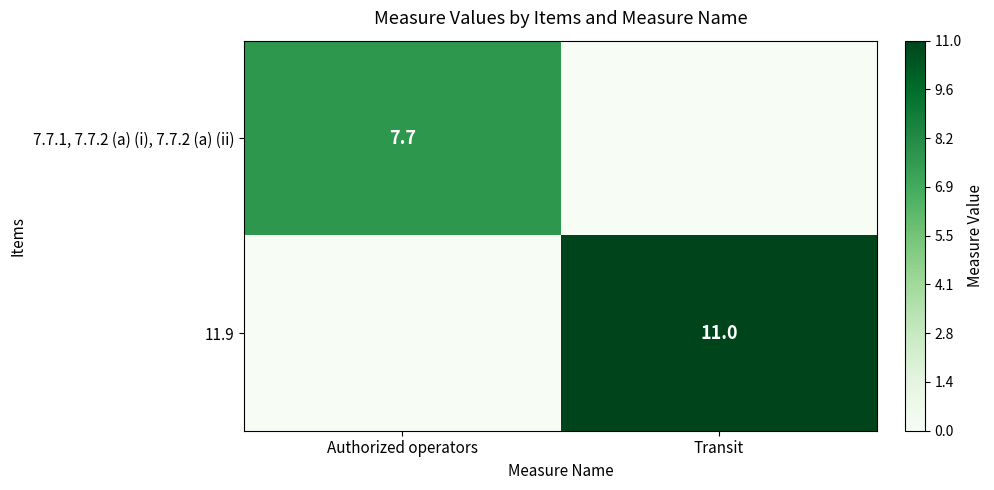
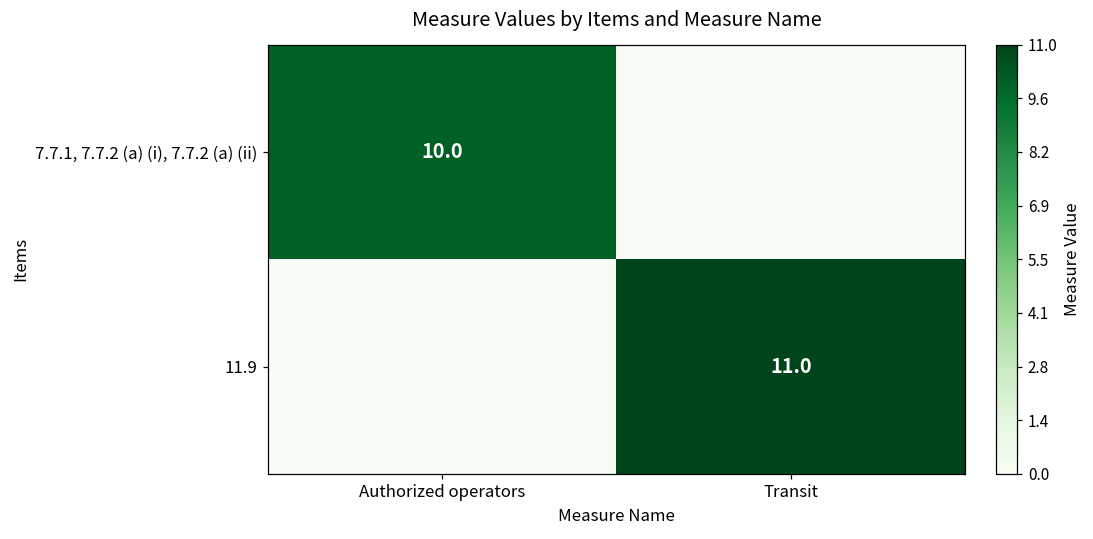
  {
    "7.7.1, 7.7.2 (a) (i), 7.7.2 (a) (ii)": {
-     "Authorized operators": 7.7
+     "Authorized operators": 10.0
    },
    "11.9": {
      "Transit": 11.0
    }
  }
